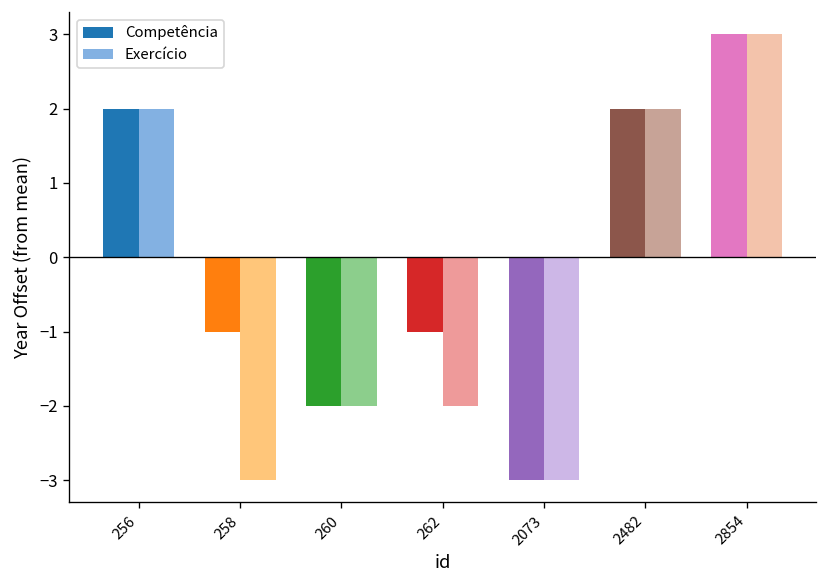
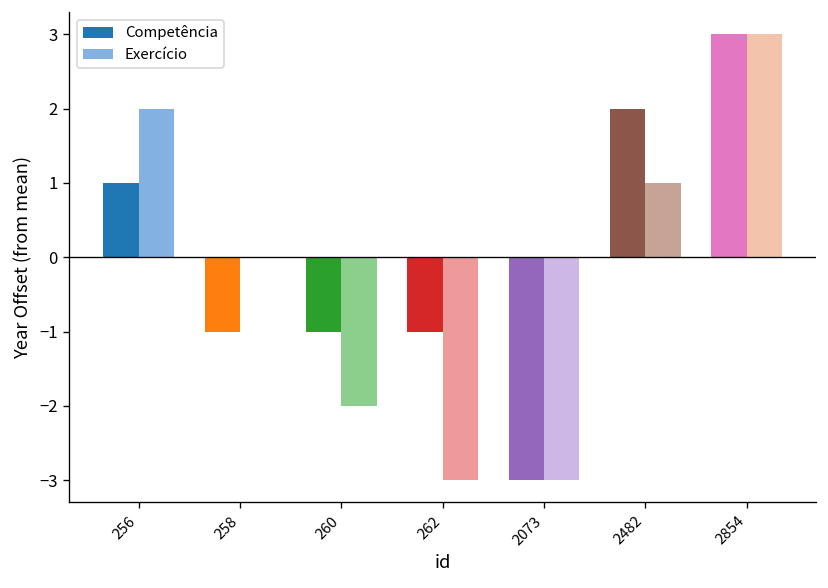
  {
    "Competência": {
-     "256": 2.0,
+     "256": 1.0,
      "258": -1.0,
-     "260": -2.0,
+     "260": -1.0,
      "262": -1.0,
      "2073": -3.0,
      "2482": 2.0,
      "2854": 3.0
    },
    "Exercício": {
      "256": 2.0,
-     "258": -3.0,
+     "258": 0.0,
      "260": -2.0,
-     "262": -2.0,
+     "262": -3.0,
      "2073": -3.0,
-     "2482": 2.0,
+     "2482": 1.0,
      "2854": 3.0
    }
  }
